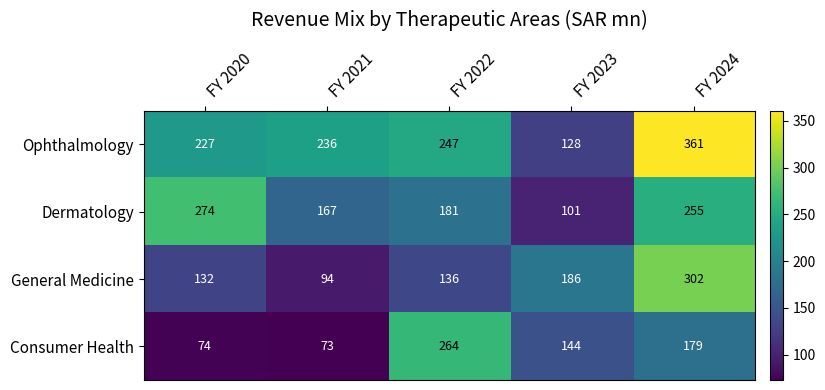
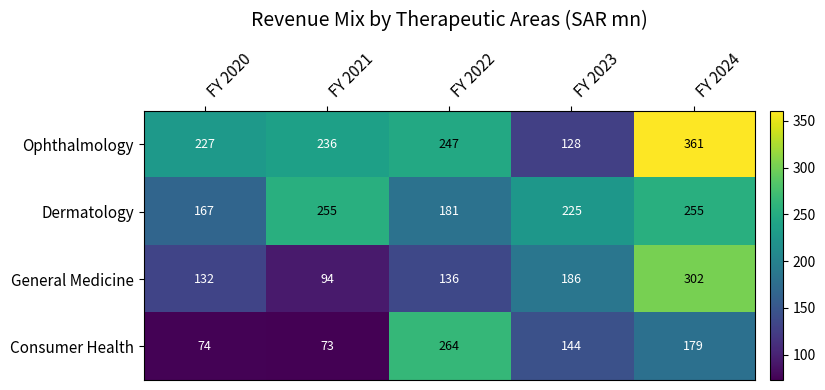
  {
    "Ophthalmology": {
      "FY 2020": 227,
      "FY 2021": 236,
      "FY 2022": 247,
      "FY 2023": 128,
      "FY 2024": 361
    },
    "Dermatology": {
-     "FY 2020": 274,
-     "FY 2021": 167,
+     "FY 2020": 167,
+     "FY 2021": 255,
      "FY 2022": 181,
-     "FY 2023": 101,
+     "FY 2023": 225,
      "FY 2024": 255
    },
    "General Medicine": {
      "FY 2020": 132,
      "FY 2021": 94,
      "FY 2022": 136,
      "FY 2023": 186,
      "FY 2024": 302
    },
    "Consumer Health": {
      "FY 2020": 74,
      "FY 2021": 73,
      "FY 2022": 264,
      "FY 2023": 144,
      "FY 2024": 179
    }
  }
